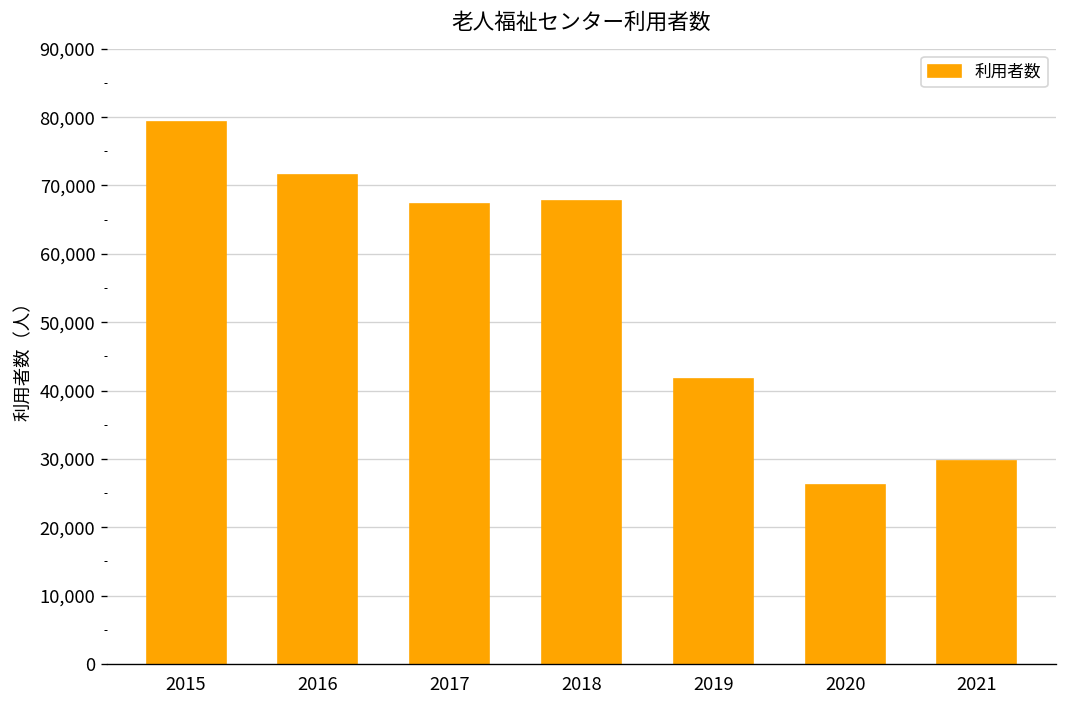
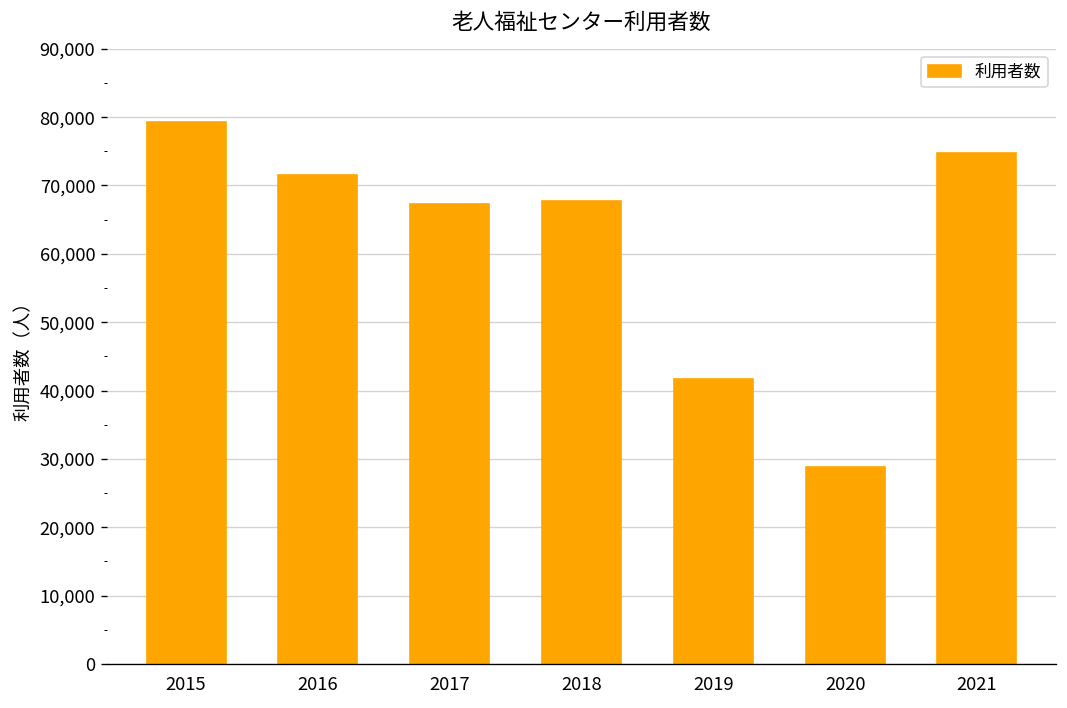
  {
    "2015": "79,000",
    "2016": "72,000",
    "2017": "67,000",
    "2018": "68,000",
    "2019": "42,000",
-   "2020": "26,000",
-   "2021": "30,000"
+   "2020": "29,000",
+   "2021": "75,000"
  }
